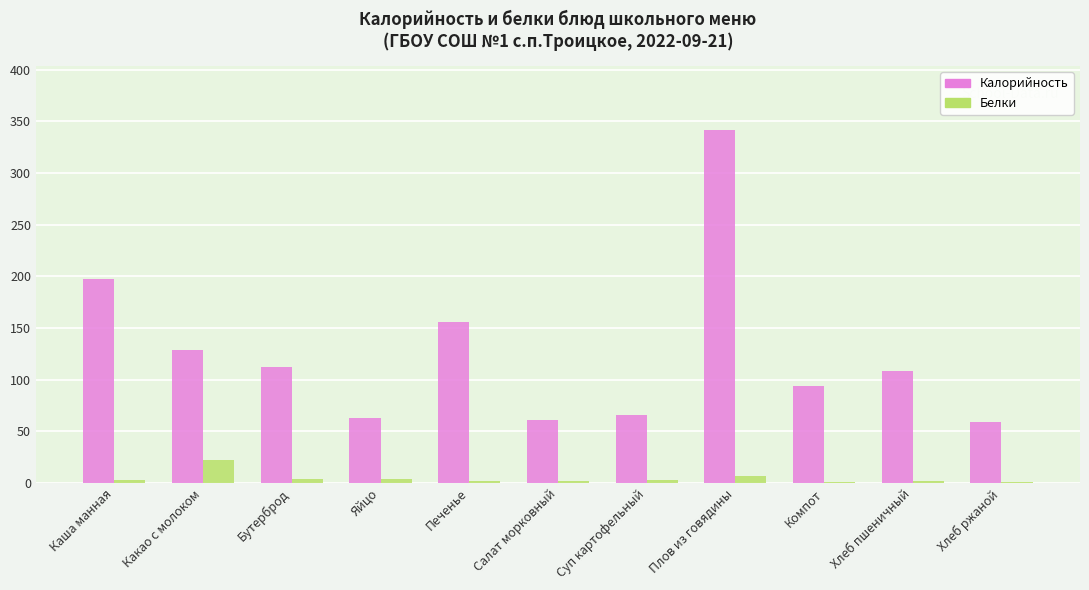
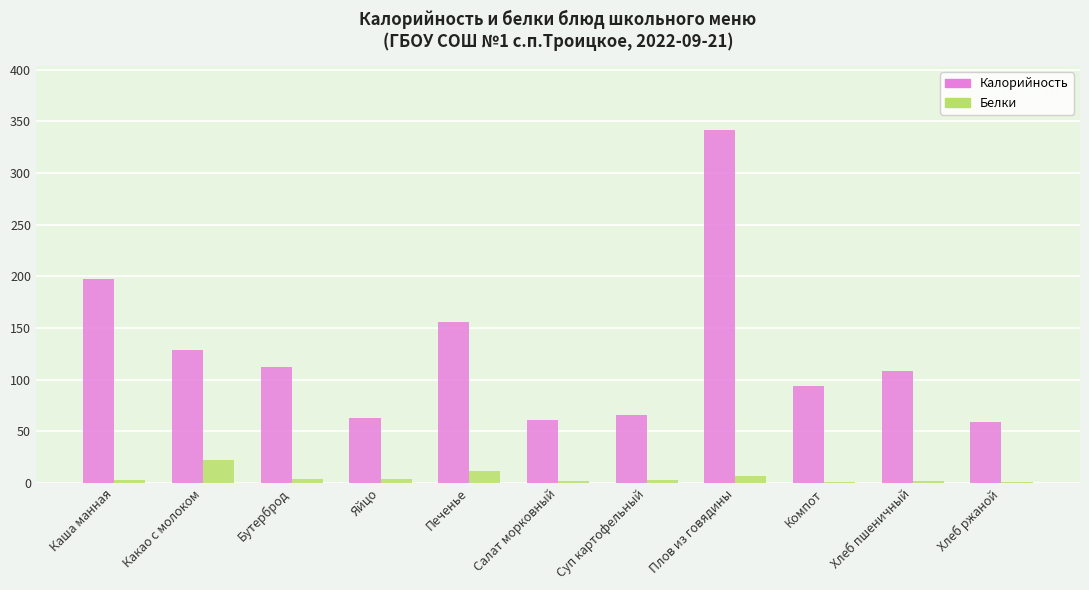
  {
    "Калорийность": {
      "Каша манная": 197,
      "Какао с молоком": 129,
      "Бутерброд": 112,
      "Яйцо": 63,
      "Печенье": 156,
      "Салат морковный": 61,
      "Суп картофельный": 66,
      "Плов из говядины": 342,
      "Компот": 94,
      "Хлеб пшеничный": 108,
      "Хлеб ржаной": 59
    },
    "Белки": {
      "Каша манная": 3,
      "Какао с молоком": 22,
      "Бутерброд": 4,
      "Яйцо": 4,
-     "Печенье": 2,
+     "Печенье": 12,
      "Суп картофельный": 3,
      "Плов из говядины": 7
    }
  }
